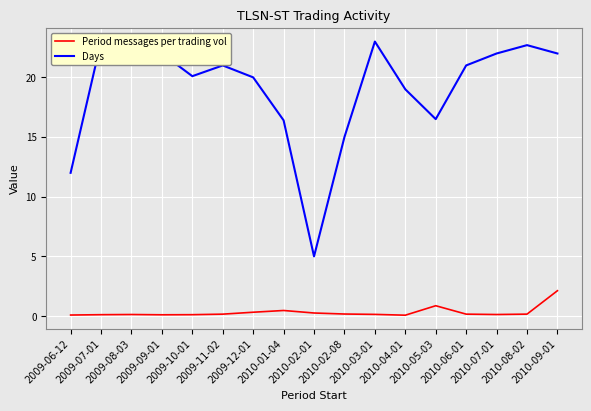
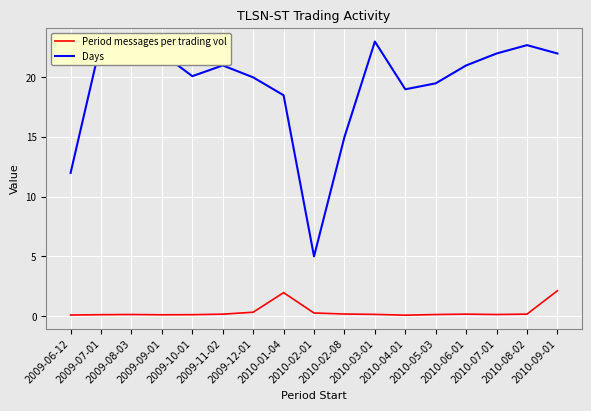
  {
    "Period messages per trading vol": {
      "2009-06-12": 0.1,
      "2009-07-01": 0.1,
      "2009-08-03": 0.1,
      "2009-09-01": 0.1,
      "2009-10-01": 0.1,
      "2009-11-02": 0.2,
      "2009-12-01": 0.3,
-     "2010-01-04": 0.5,
+     "2010-01-04": 2.0,
      "2010-02-01": 0.3,
      "2010-02-08": 0.2,
      "2010-03-01": 0.1,
      "2010-04-01": 0.1,
-     "2010-05-03": 0.9,
+     "2010-05-03": 0.1,
      "2010-06-01": 0.2,
      "2010-07-01": 0.1,
      "2010-08-02": 0.2,
      "2010-09-01": 2.1
    },
    "Days": {
      "2009-06-12": 12.0,
      "2009-10-01": 20.1,
      "2009-11-02": 21.0,
      "2009-12-01": 20.0,
-     "2010-01-04": 16.4,
+     "2010-01-04": 18.5,
      "2010-02-01": 5.0,
      "2010-02-08": 15.0,
      "2010-03-01": 23.0,
      "2010-04-01": 19.0,
-     "2010-05-03": 16.5,
+     "2010-05-03": 19.5,
      "2010-06-01": 21.0,
      "2010-07-01": 22.0,
      "2010-08-02": 22.7,
      "2010-09-01": 22.0
    }
  }
